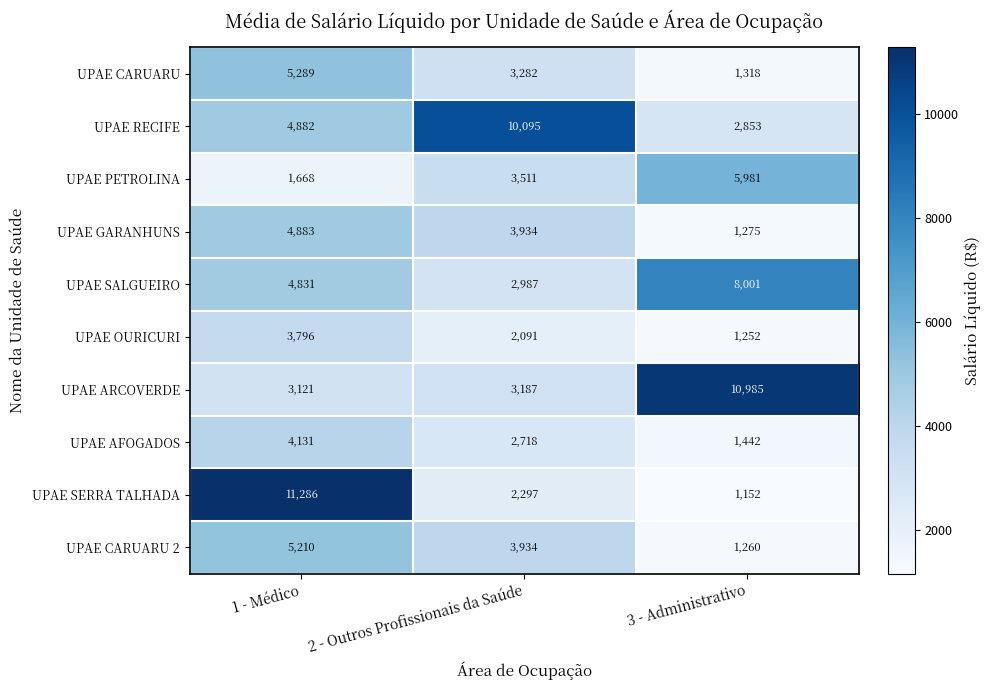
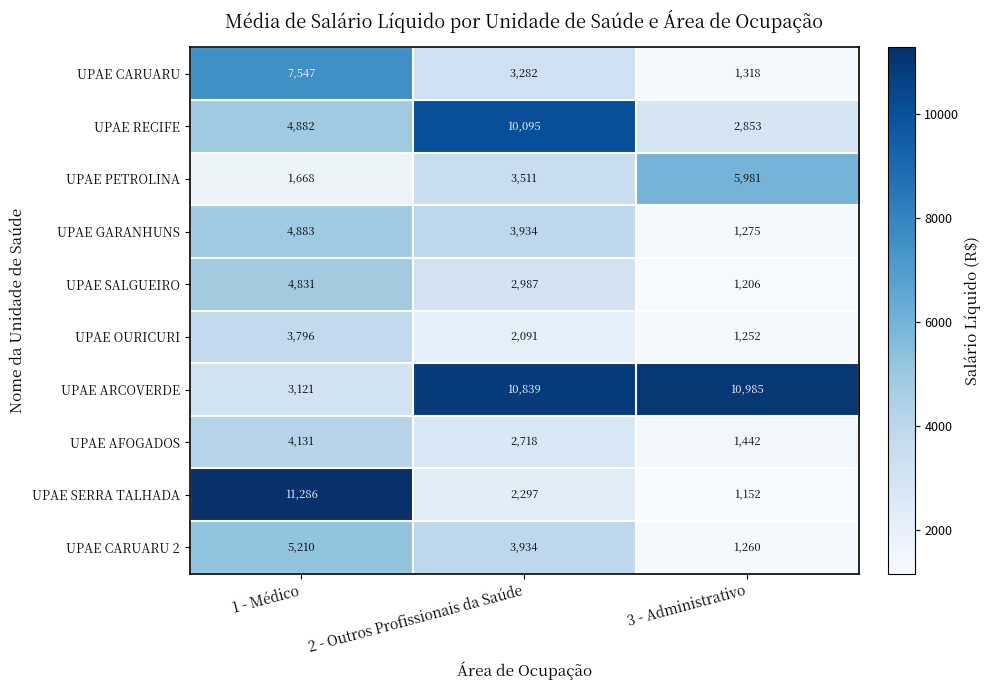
  {
    "UPAE CARUARU": {
-     "1 - Médico": "5,289",
+     "1 - Médico": "7,547",
      "2 - Outros Profissionais da Saúde": "3,282",
      "3 - Administrativo": "1,318"
    },
    "UPAE RECIFE": {
      "1 - Médico": "4,882",
      "2 - Outros Profissionais da Saúde": "10,095",
      "3 - Administrativo": "2,853"
    },
    "UPAE PETROLINA": {
      "1 - Médico": "1,668",
      "2 - Outros Profissionais da Saúde": "3,511",
      "3 - Administrativo": "5,981"
    },
    "UPAE GARANHUNS": {
      "1 - Médico": "4,883",
      "2 - Outros Profissionais da Saúde": "3,934",
      "3 - Administrativo": "1,275"
    },
    "UPAE SALGUEIRO": {
      "1 - Médico": "4,831",
      "2 - Outros Profissionais da Saúde": "2,987",
-     "3 - Administrativo": "8,001"
+     "3 - Administrativo": "1,206"
    },
    "UPAE OURICURI": {
      "1 - Médico": "3,796",
      "2 - Outros Profissionais da Saúde": "2,091",
      "3 - Administrativo": "1,252"
    },
    "UPAE ARCOVERDE": {
      "1 - Médico": "3,121",
-     "2 - Outros Profissionais da Saúde": "3,187",
+     "2 - Outros Profissionais da Saúde": "10,839",
      "3 - Administrativo": "10,985"
    },
    "UPAE AFOGADOS": {
      "1 - Médico": "4,131",
      "2 - Outros Profissionais da Saúde": "2,718",
      "3 - Administrativo": "1,442"
    },
    "UPAE SERRA TALHADA": {
      "1 - Médico": "11,286",
      "2 - Outros Profissionais da Saúde": "2,297",
      "3 - Administrativo": "1,152"
    },
    "UPAE CARUARU 2": {
      "1 - Médico": "5,210",
      "2 - Outros Profissionais da Saúde": "3,934",
      "3 - Administrativo": "1,260"
    }
  }
